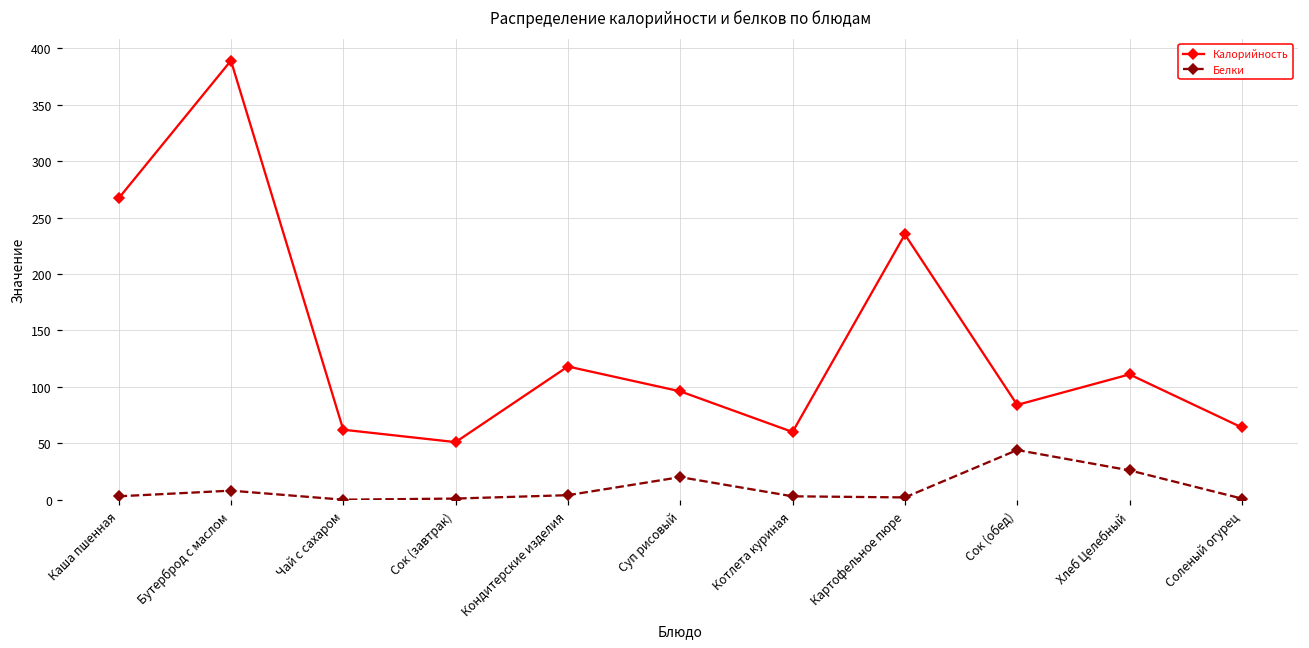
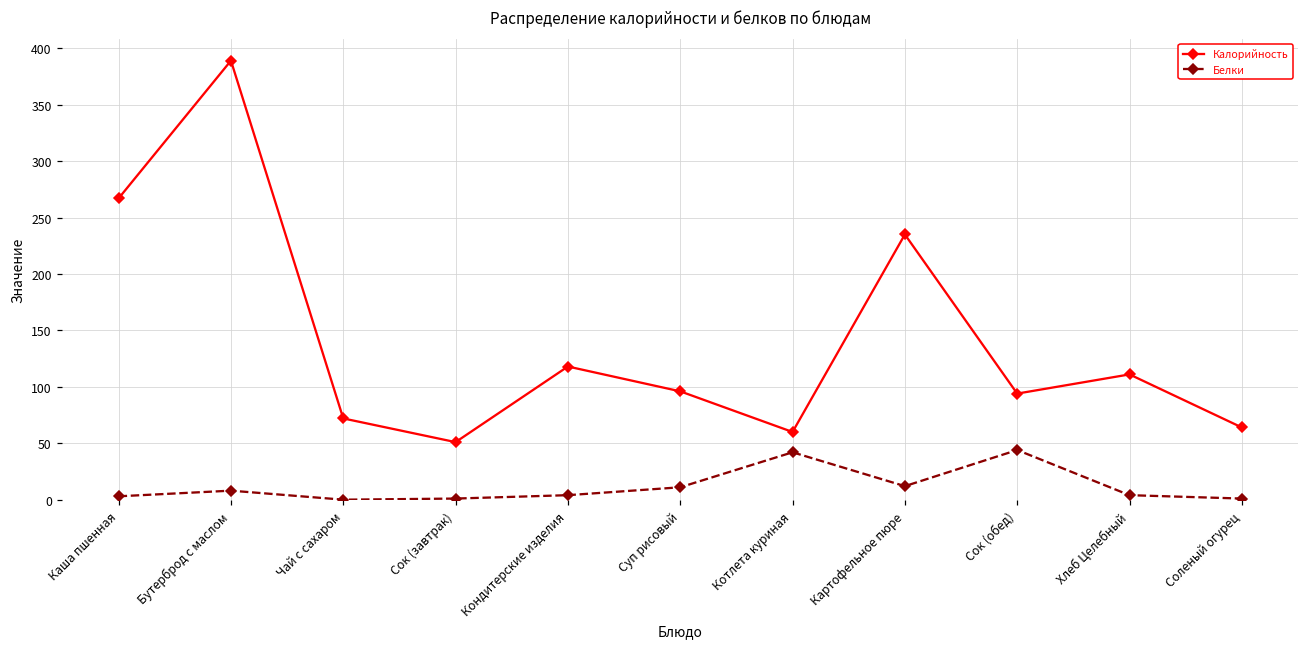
  {
    "Калорийность": {
      "Каша пшенная": 267,
      "Бутерброд с маслом": 389,
-     "Чай с сахаром": 62,
+     "Чай с сахаром": 72,
      "Сок (завтрак)": 51,
      "Кондитерские изделия": 118,
      "Суп рисовый": 96,
      "Котлета куриная": 60,
      "Картофельное пюре": 235,
-     "Сок (обед)": 84,
+     "Сок (обед)": 94,
      "Хлеб Целебный": 111,
      "Соленый огурец": 64
    },
    "Белки": {
      "Каша пшенная": 3,
      "Бутерброд с маслом": 8,
      "Чай с сахаром": 0,
      "Сок (завтрак)": 1,
      "Кондитерские изделия": 4,
-     "Суп рисовый": 20,
-     "Котлета куриная": 3,
-     "Картофельное пюре": 2,
+     "Суп рисовый": 11,
+     "Котлета куриная": 42,
+     "Картофельное пюре": 12,
      "Сок (обед)": 44,
-     "Хлеб Целебный": 26,
+     "Хлеб Целебный": 4,
      "Соленый огурец": 1
    }
  }
